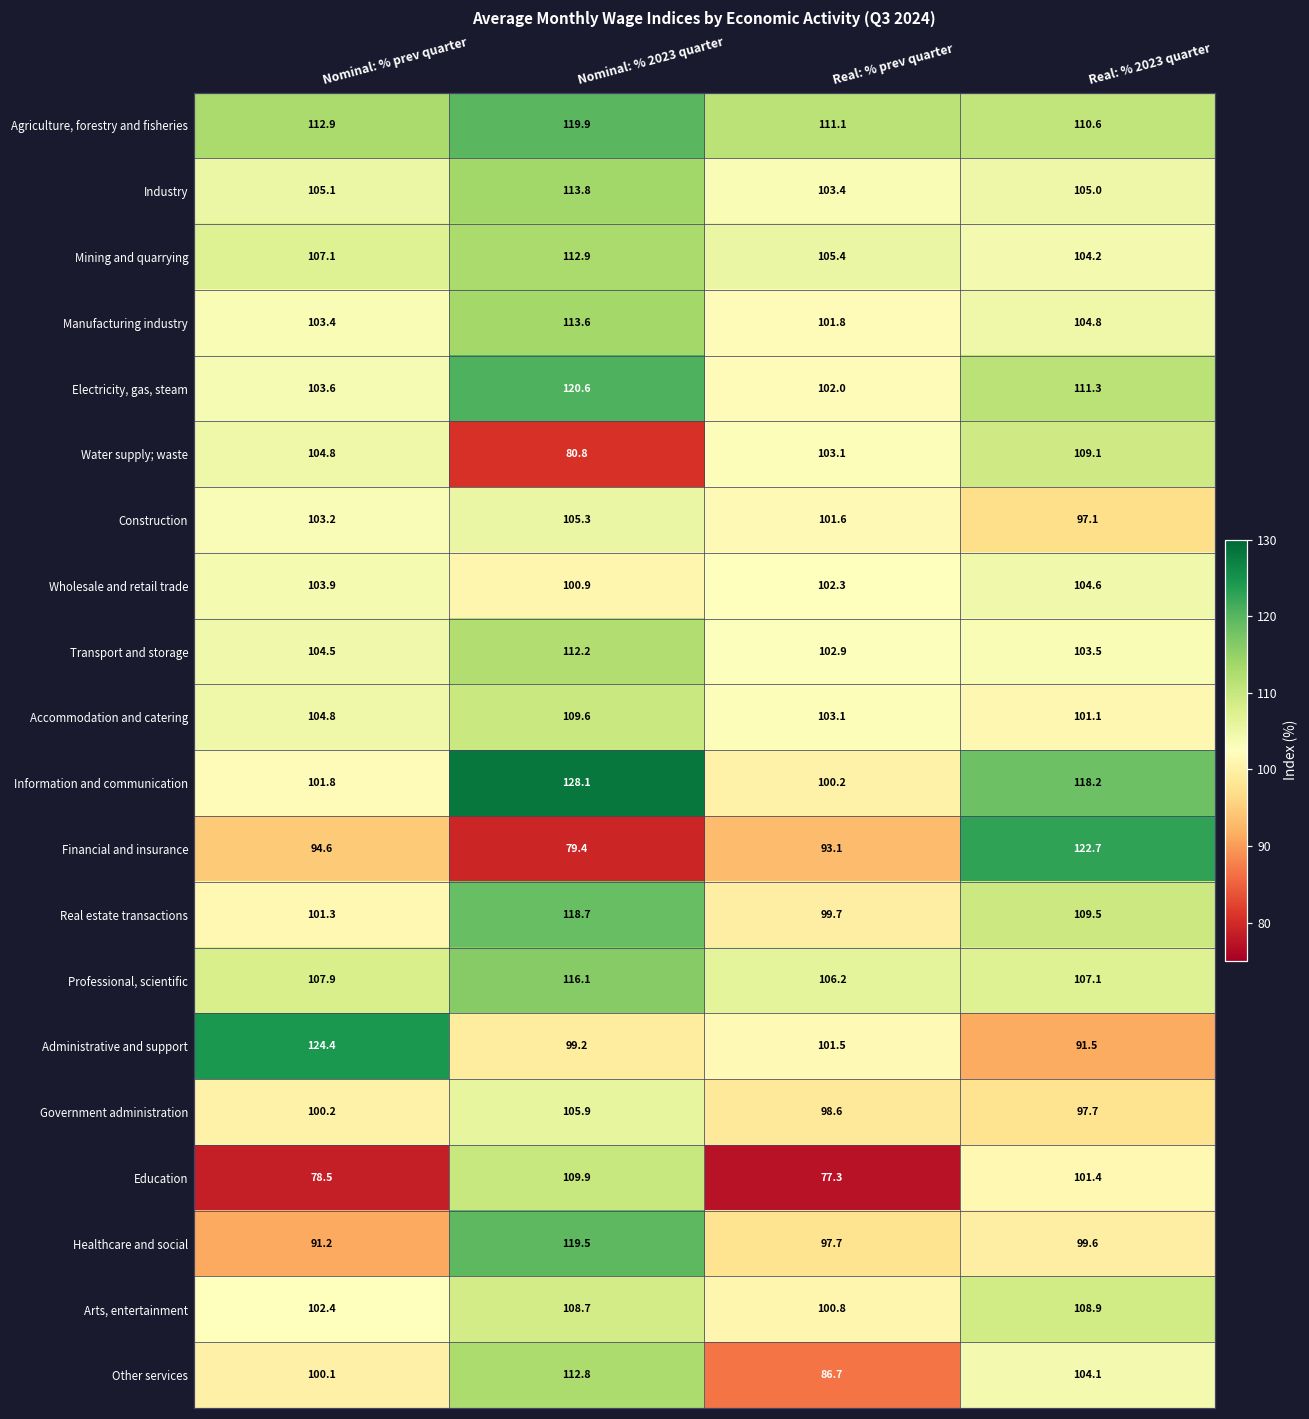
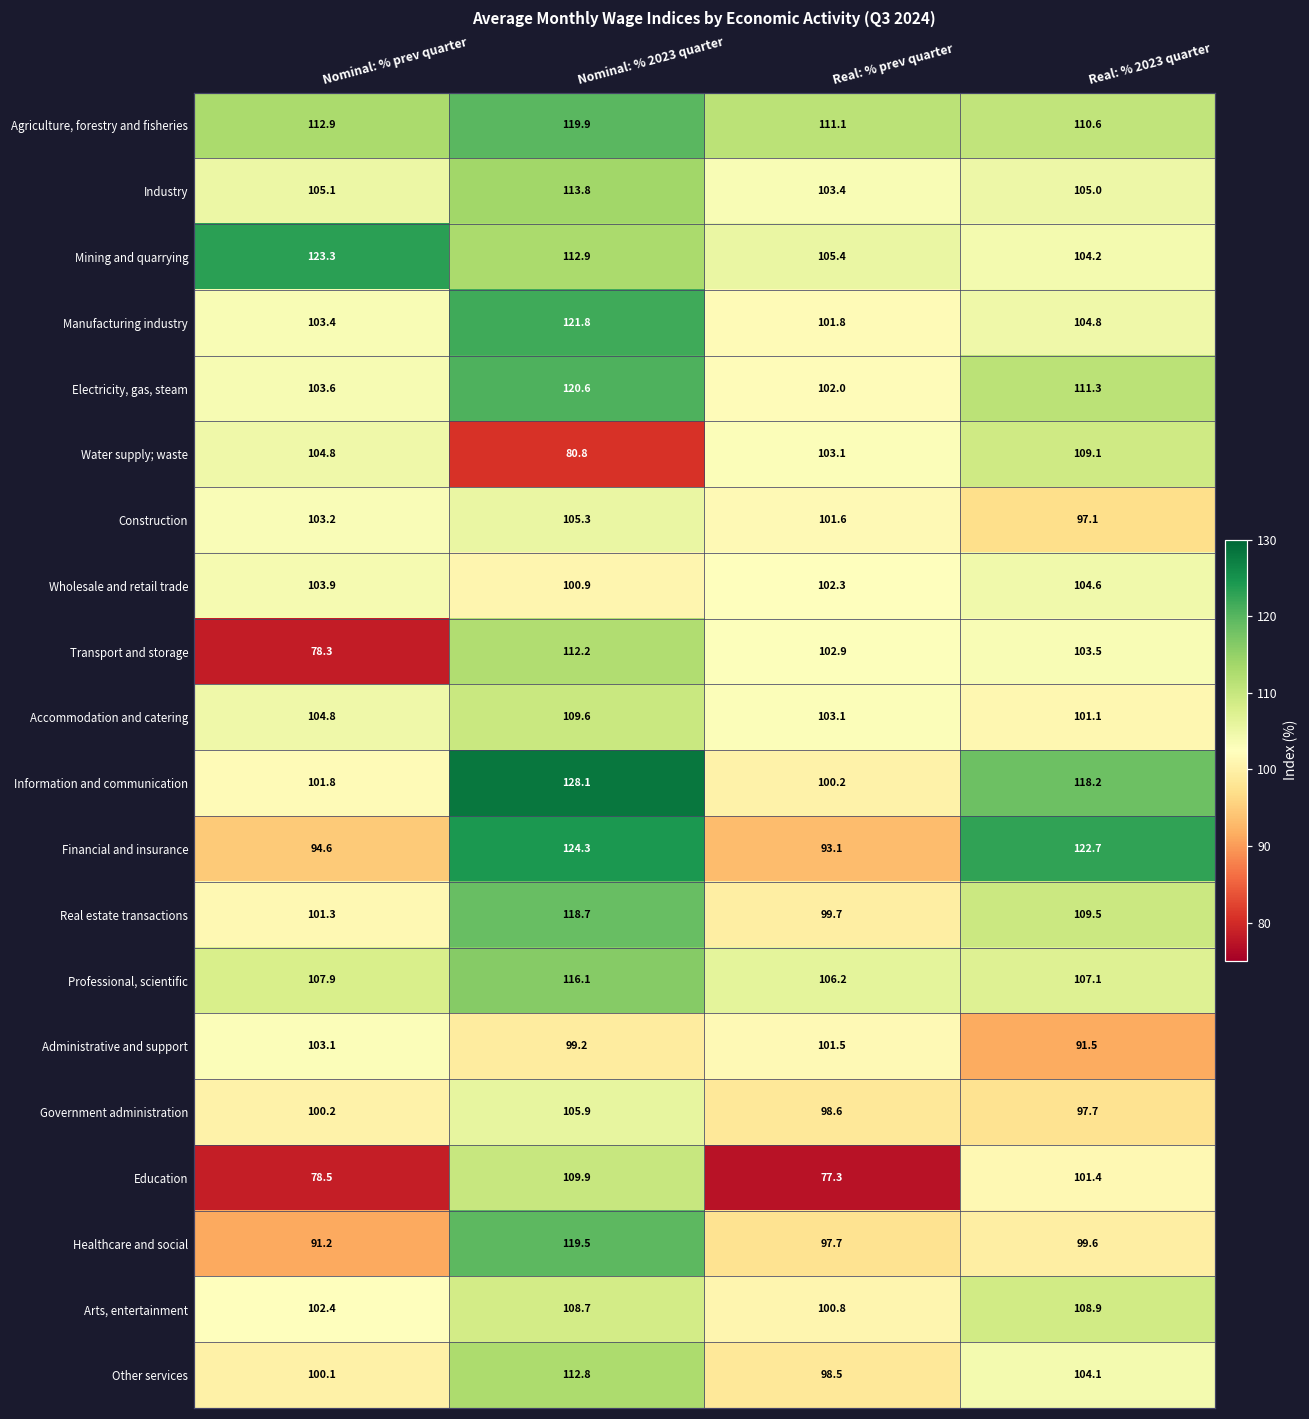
  {
    "Agriculture, forestry and fisheries": {
      "Nominal: % prev quarter": 112.9,
      "Nominal: % 2023 quarter": 119.9,
      "Real: % prev quarter": 111.1,
      "Real: % 2023 quarter": 110.6
    },
    "Industry": {
      "Nominal: % prev quarter": 105.1,
      "Nominal: % 2023 quarter": 113.8,
      "Real: % prev quarter": 103.4,
      "Real: % 2023 quarter": 105.0
    },
    "Mining and quarrying": {
-     "Nominal: % prev quarter": 107.1,
+     "Nominal: % prev quarter": 123.3,
      "Nominal: % 2023 quarter": 112.9,
      "Real: % prev quarter": 105.4,
      "Real: % 2023 quarter": 104.2
    },
    "Manufacturing industry": {
      "Nominal: % prev quarter": 103.4,
-     "Nominal: % 2023 quarter": 113.6,
+     "Nominal: % 2023 quarter": 121.8,
      "Real: % prev quarter": 101.8,
      "Real: % 2023 quarter": 104.8
    },
    "Electricity, gas, steam": {
      "Nominal: % prev quarter": 103.6,
      "Nominal: % 2023 quarter": 120.6,
      "Real: % prev quarter": 102.0,
      "Real: % 2023 quarter": 111.3
    },
    "Water supply; waste": {
      "Nominal: % prev quarter": 104.8,
      "Nominal: % 2023 quarter": 80.8,
      "Real: % prev quarter": 103.1,
      "Real: % 2023 quarter": 109.1
    },
    "Construction": {
      "Nominal: % prev quarter": 103.2,
      "Nominal: % 2023 quarter": 105.3,
      "Real: % prev quarter": 101.6,
      "Real: % 2023 quarter": 97.1
    },
    "Wholesale and retail trade": {
      "Nominal: % prev quarter": 103.9,
      "Nominal: % 2023 quarter": 100.9,
      "Real: % prev quarter": 102.3,
      "Real: % 2023 quarter": 104.6
    },
    "Transport and storage": {
-     "Nominal: % prev quarter": 104.5,
+     "Nominal: % prev quarter": 78.3,
      "Nominal: % 2023 quarter": 112.2,
      "Real: % prev quarter": 102.9,
      "Real: % 2023 quarter": 103.5
    },
    "Accommodation and catering": {
      "Nominal: % prev quarter": 104.8,
      "Nominal: % 2023 quarter": 109.6,
      "Real: % prev quarter": 103.1,
      "Real: % 2023 quarter": 101.1
    },
    "Information and communication": {
      "Nominal: % prev quarter": 101.8,
      "Nominal: % 2023 quarter": 128.1,
      "Real: % prev quarter": 100.2,
      "Real: % 2023 quarter": 118.2
    },
    "Financial and insurance": {
      "Nominal: % prev quarter": 94.6,
-     "Nominal: % 2023 quarter": 79.4,
+     "Nominal: % 2023 quarter": 124.3,
      "Real: % prev quarter": 93.1,
      "Real: % 2023 quarter": 122.7
    },
    "Real estate transactions": {
      "Nominal: % prev quarter": 101.3,
      "Nominal: % 2023 quarter": 118.7,
      "Real: % prev quarter": 99.7,
      "Real: % 2023 quarter": 109.5
    },
    "Professional, scientific": {
      "Nominal: % prev quarter": 107.9,
      "Nominal: % 2023 quarter": 116.1,
      "Real: % prev quarter": 106.2,
      "Real: % 2023 quarter": 107.1
    },
    "Administrative and support": {
-     "Nominal: % prev quarter": 124.4,
+     "Nominal: % prev quarter": 103.1,
      "Nominal: % 2023 quarter": 99.2,
      "Real: % prev quarter": 101.5,
      "Real: % 2023 quarter": 91.5
    },
    "Government administration": {
      "Nominal: % prev quarter": 100.2,
      "Nominal: % 2023 quarter": 105.9,
      "Real: % prev quarter": 98.6,
      "Real: % 2023 quarter": 97.7
    },
    "Education": {
      "Nominal: % prev quarter": 78.5,
      "Nominal: % 2023 quarter": 109.9,
      "Real: % prev quarter": 77.3,
      "Real: % 2023 quarter": 101.4
    },
    "Healthcare and social": {
      "Nominal: % prev quarter": 91.2,
      "Nominal: % 2023 quarter": 119.5,
      "Real: % prev quarter": 97.7,
      "Real: % 2023 quarter": 99.6
    },
    "Arts, entertainment": {
      "Nominal: % prev quarter": 102.4,
      "Nominal: % 2023 quarter": 108.7,
      "Real: % prev quarter": 100.8,
      "Real: % 2023 quarter": 108.9
    },
    "Other services": {
      "Nominal: % prev quarter": 100.1,
      "Nominal: % 2023 quarter": 112.8,
-     "Real: % prev quarter": 86.7,
+     "Real: % prev quarter": 98.5,
      "Real: % 2023 quarter": 104.1
    }
  }
